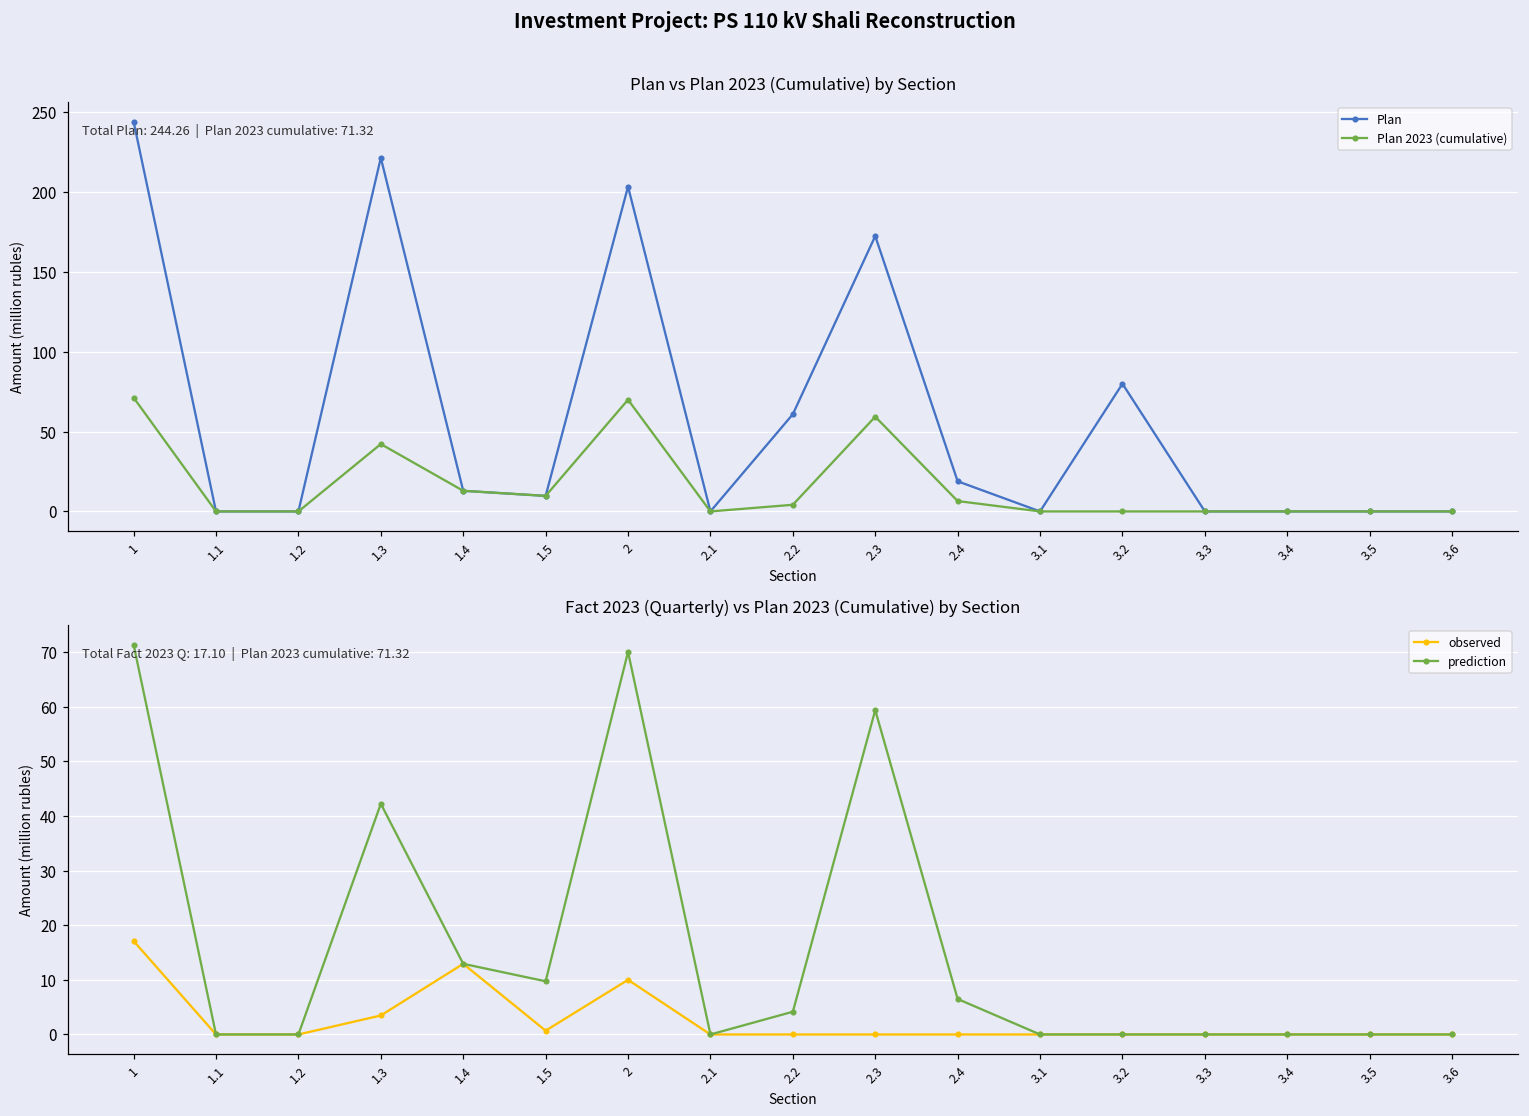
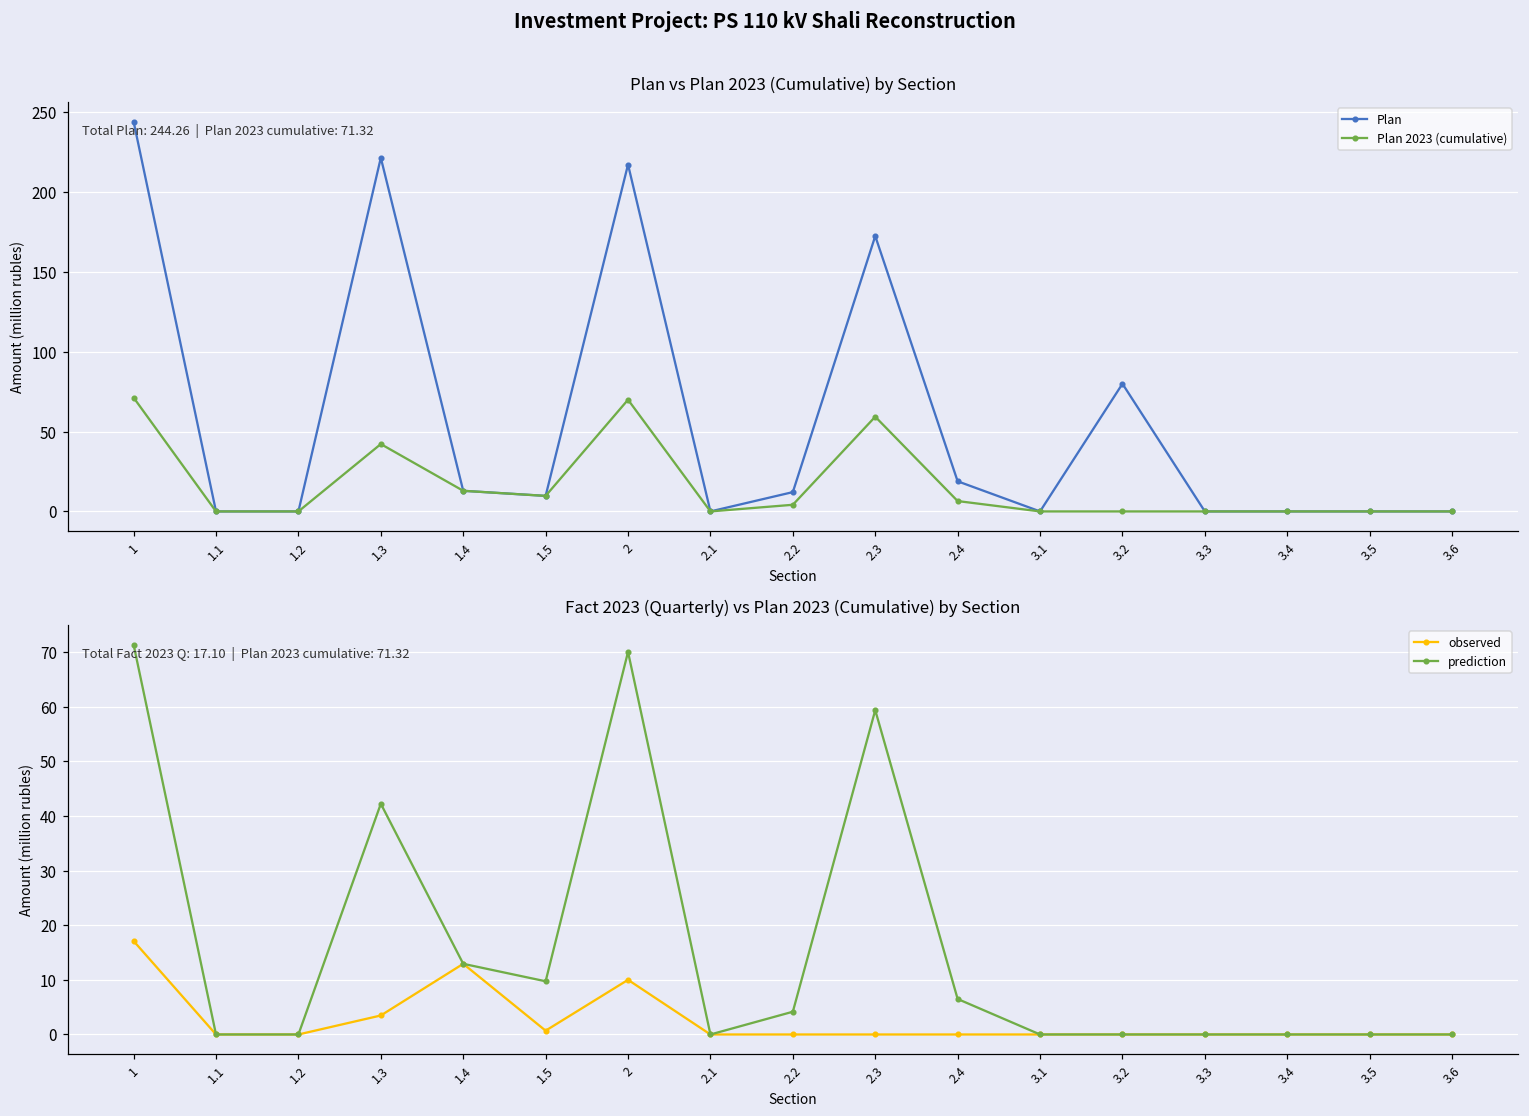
  {
    "Plan vs Plan 2023 (Cumulative) by Section": {
      "Plan": {
        "1.3": 222,
-       "2": 204,
-       "2.2": 61,
+       "2": 217,
+       "2.2": 12,
        "2.3": 173,
        "2.4": 19,
        "3.2": 80
      },
      "Plan 2023 (cumulative)": {
        "1": 71,
        "1.3": 42,
        "2": 70,
        "2.2": 4,
        "2.3": 59,
        "2.4": 6,
        "3.2": 0
      }
    },
    "Fact 2023 (Quarterly) vs Plan 2023 (Cumulative) by Section": {
      "observed": {
        "1": 17,
        "1.3": 3,
        "1.5": 1,
        "2": 10,
        "2.2": 0,
        "2.3": 0,
        "2.4": 0
      },
      "prediction": {
        "1": 71.32
      }
    }
  }
